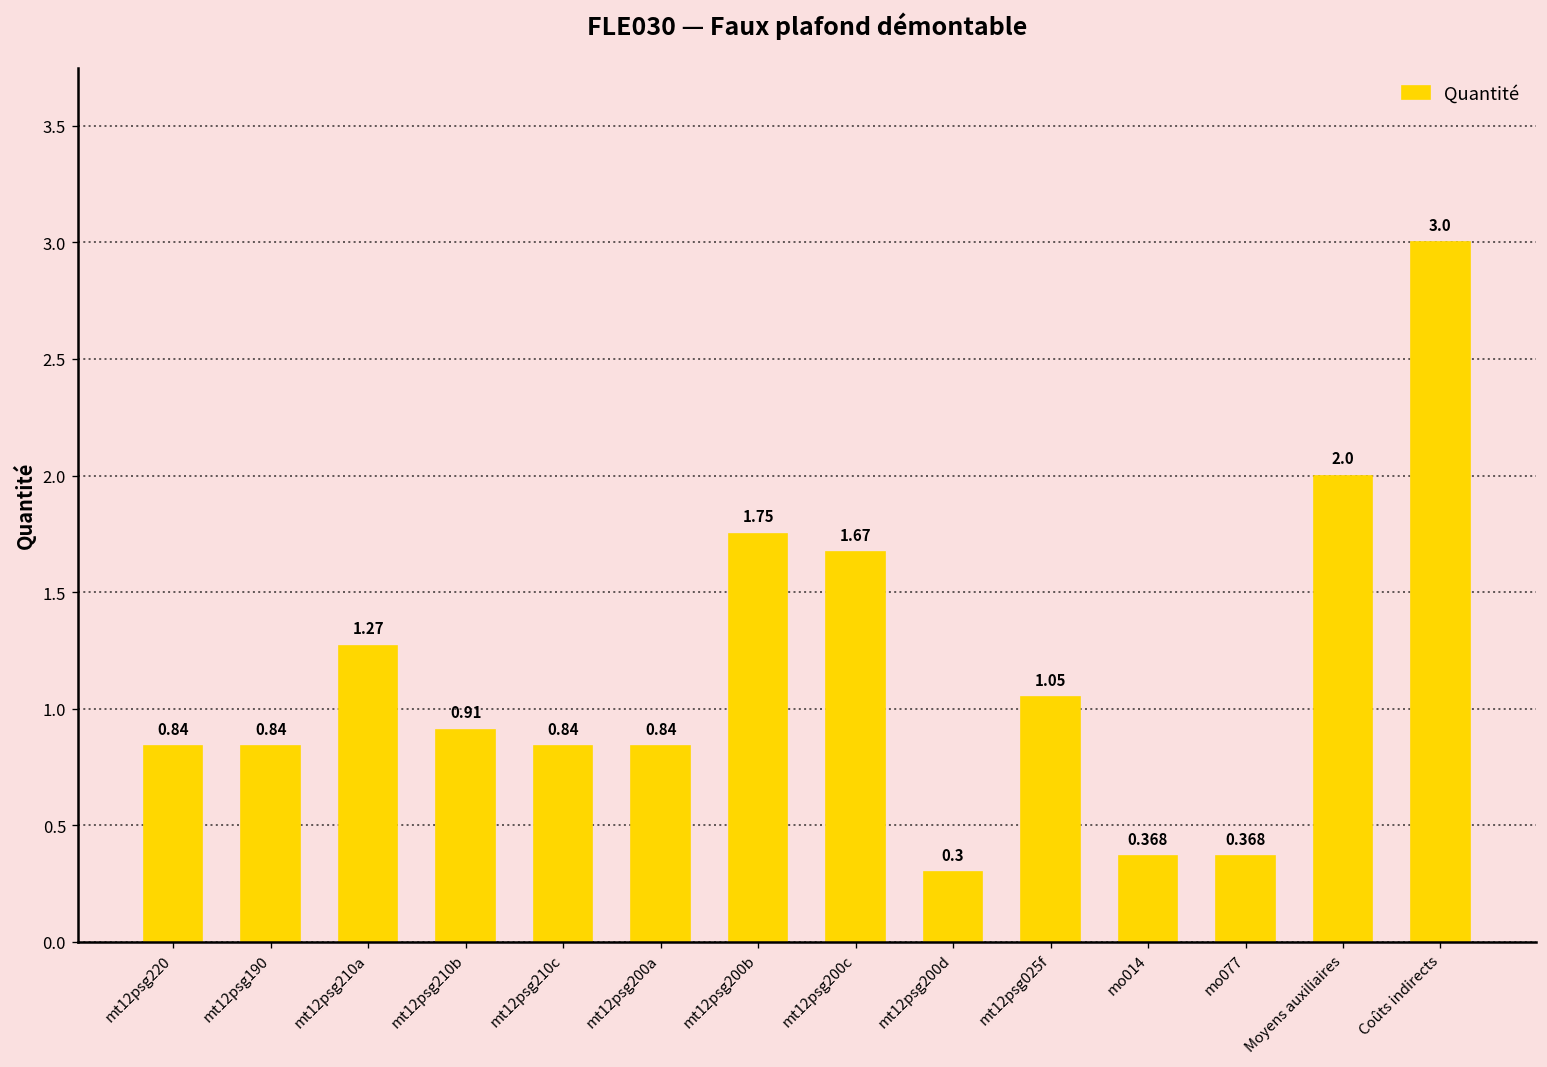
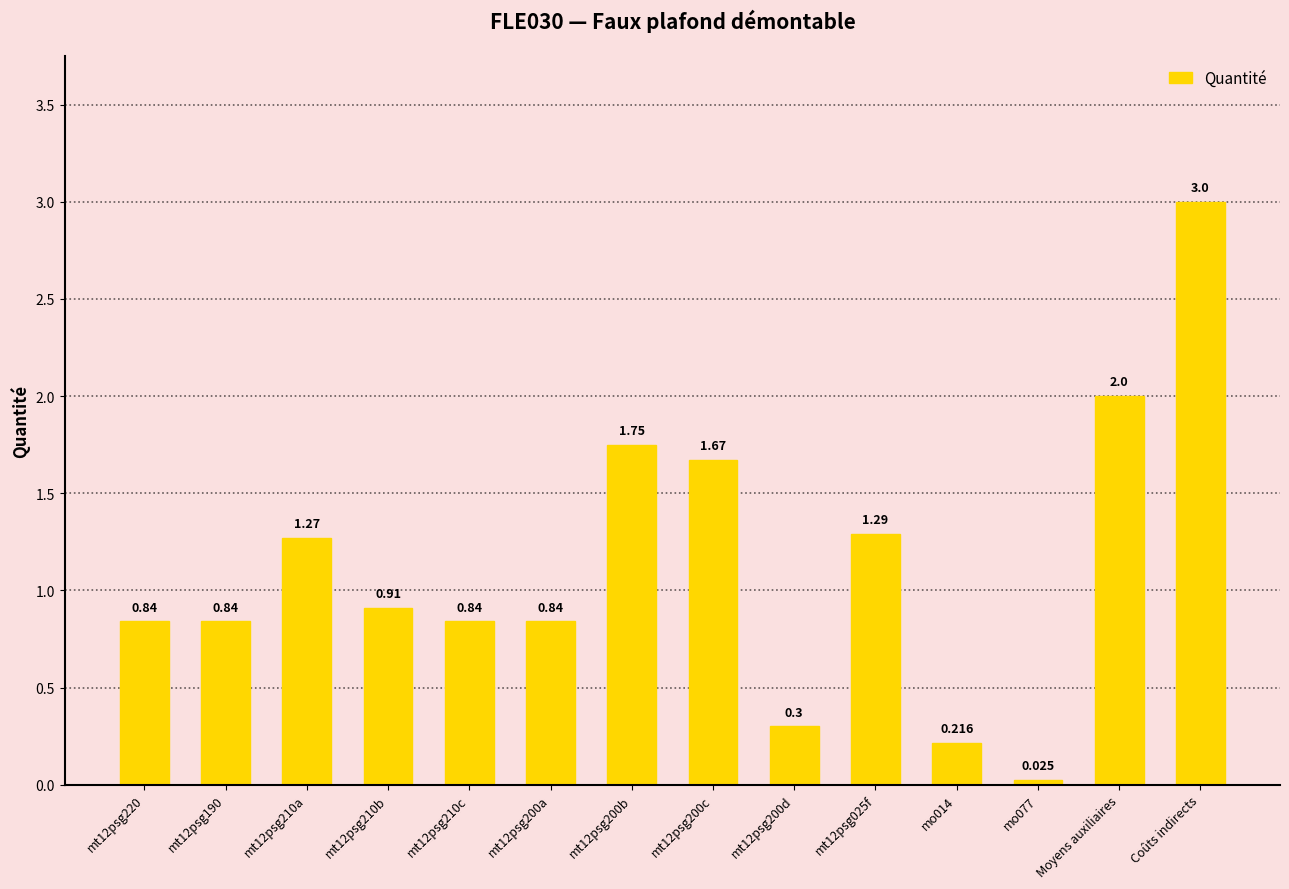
  {
    "mt12psg220": 0.84,
    "mt12psg190": 0.84,
    "mt12psg210a": 1.27,
    "mt12psg210b": 0.91,
    "mt12psg210c": 0.84,
    "mt12psg200a": 0.84,
    "mt12psg200b": 1.75,
    "mt12psg200c": 1.67,
    "mt12psg200d": 0.3,
-   "mt12psg025f": 1.05,
-   "mo014": 0.368,
-   "mo077": 0.368,
+   "mt12psg025f": 1.29,
+   "mo014": 0.216,
+   "mo077": 0.025,
    "Moyens auxiliaires": 2.0,
    "Coûts indirects": 3.0
  }
